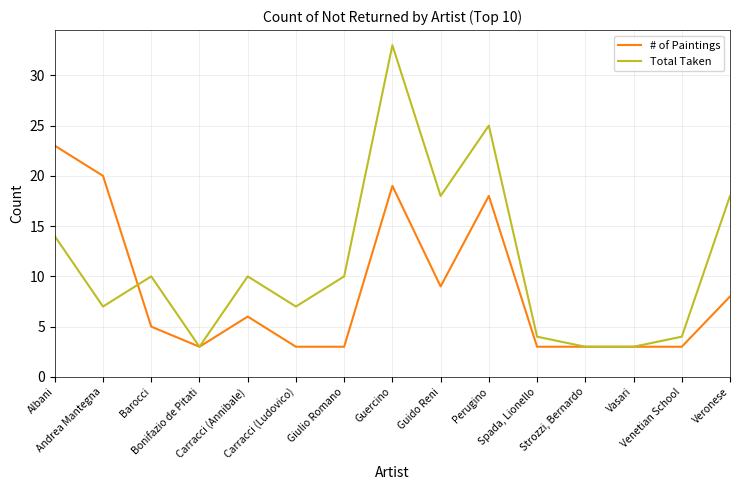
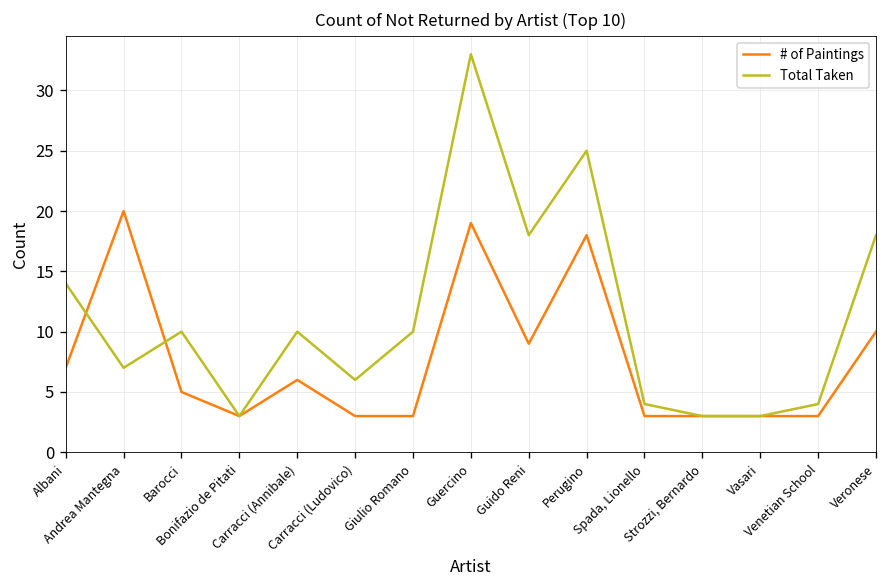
  {
    "# of Paintings": {
-     "Albani": 23,
+     "Albani": 7,
      "Andrea Mantegna": 20,
      "Barocci": 5,
      "Carracci (Annibale)": 6,
      "Carracci (Ludovico)": 3,
      "Giulio Romano": 3,
      "Guercino": 19,
      "Guido Reni": 9,
      "Perugino": 18,
      "Spada, Lionello": 3,
      "Venetian School": 3,
-     "Veronese": 8
+     "Veronese": 10
    },
    "Total Taken": {
      "Albani": 14,
      "Andrea Mantegna": 7,
      "Barocci": 10,
      "Carracci (Annibale)": 10,
-     "Carracci (Ludovico)": 7,
+     "Carracci (Ludovico)": 6,
      "Giulio Romano": 10,
      "Guercino": 33,
      "Guido Reni": 18,
      "Perugino": 25,
      "Spada, Lionello": 4,
      "Venetian School": 4,
      "Veronese": 18
    }
  }
